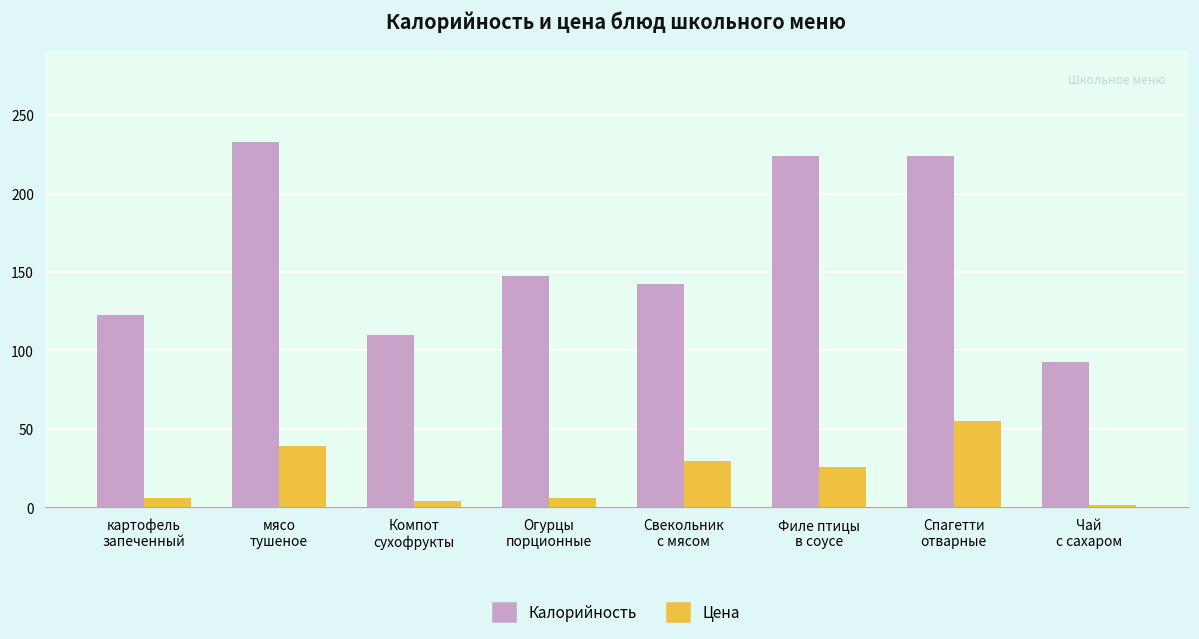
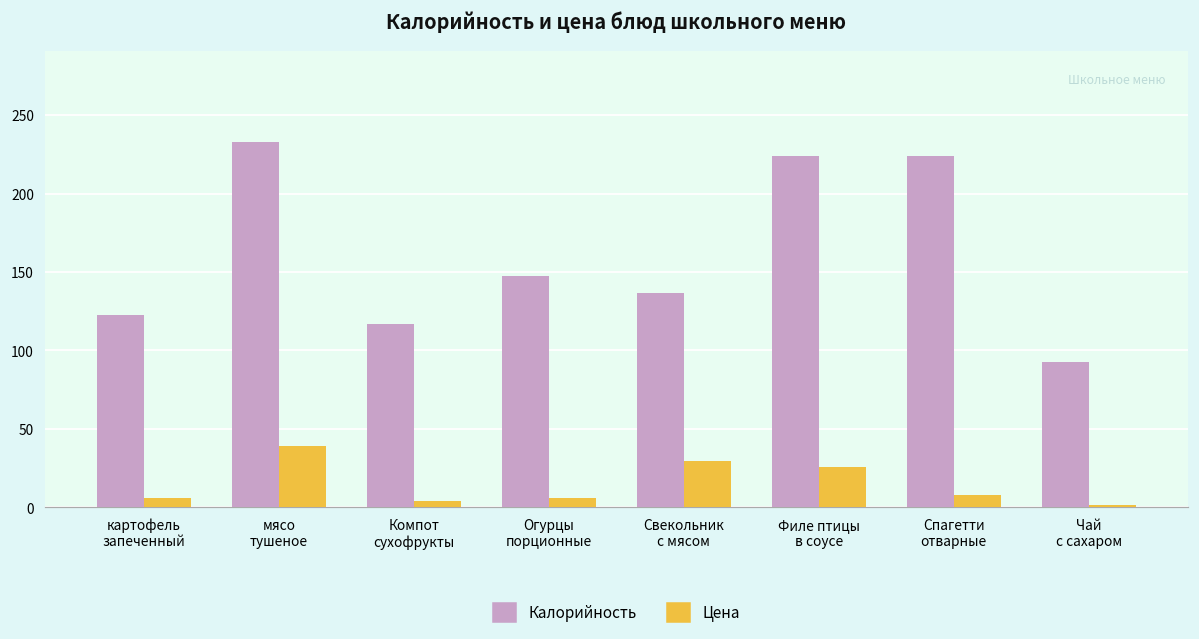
  {
    "Калорийность": {
      "картофель запеченный": 123,
      "мясо тушеное": 233,
-     "Компот сухофрукты": 110,
+     "Компот сухофрукты": 117,
      "Огурцы порционные": 148,
-     "Свекольник с мясом": 142,
+     "Свекольник с мясом": 136,
      "Филе птицы в соусе": 224,
      "Спагетти отварные": 224,
      "Чай с сахаром": 93
    },
    "Цена": {
      "картофель запеченный": 6,
      "мясо тушеное": 39,
      "Компот сухофрукты": 4,
      "Огурцы порционные": 6,
      "Свекольник с мясом": 30,
      "Филе птицы в соусе": 25,
-     "Спагетти отварные": 55
+     "Спагетти отварные": 8
    }
  }
